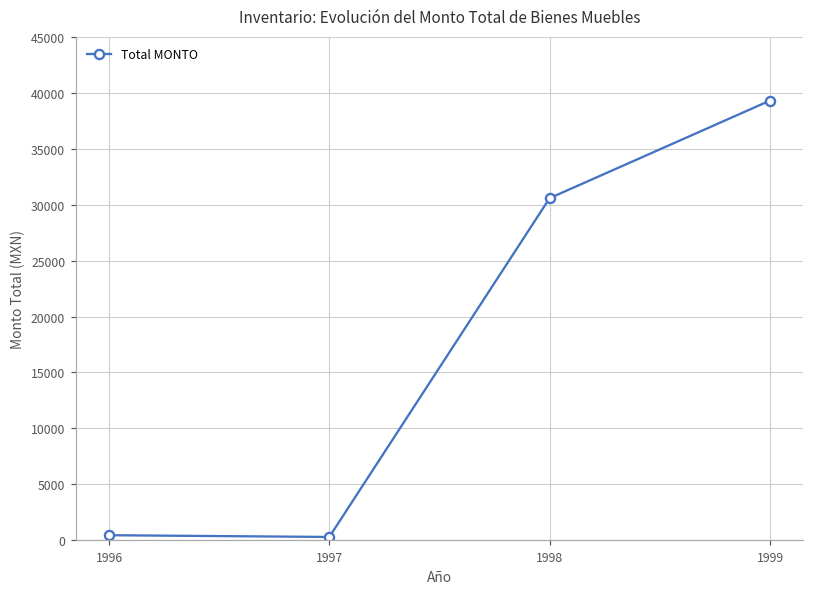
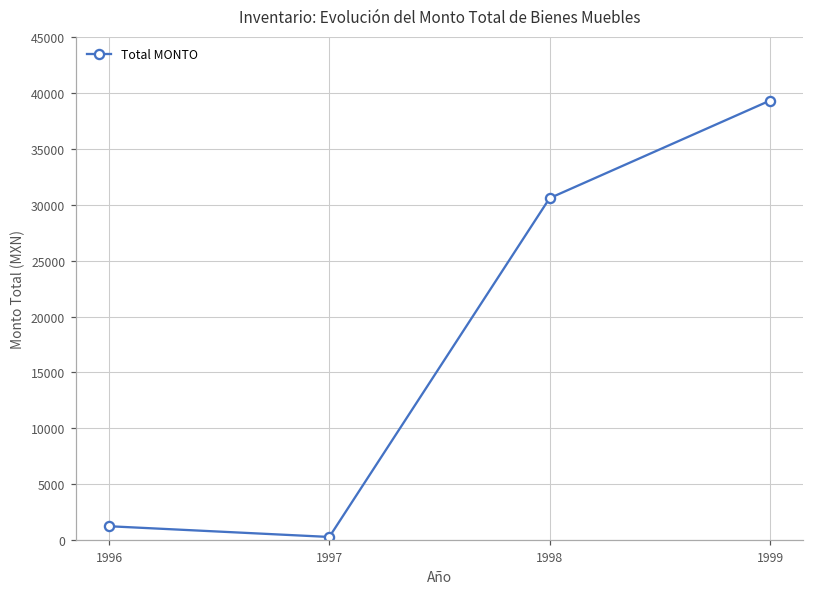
  {
-   "1996": 400,
+   "1996": 1200,
    "1997": 300,
    "1998": 30600,
    "1999": 39300
  }
